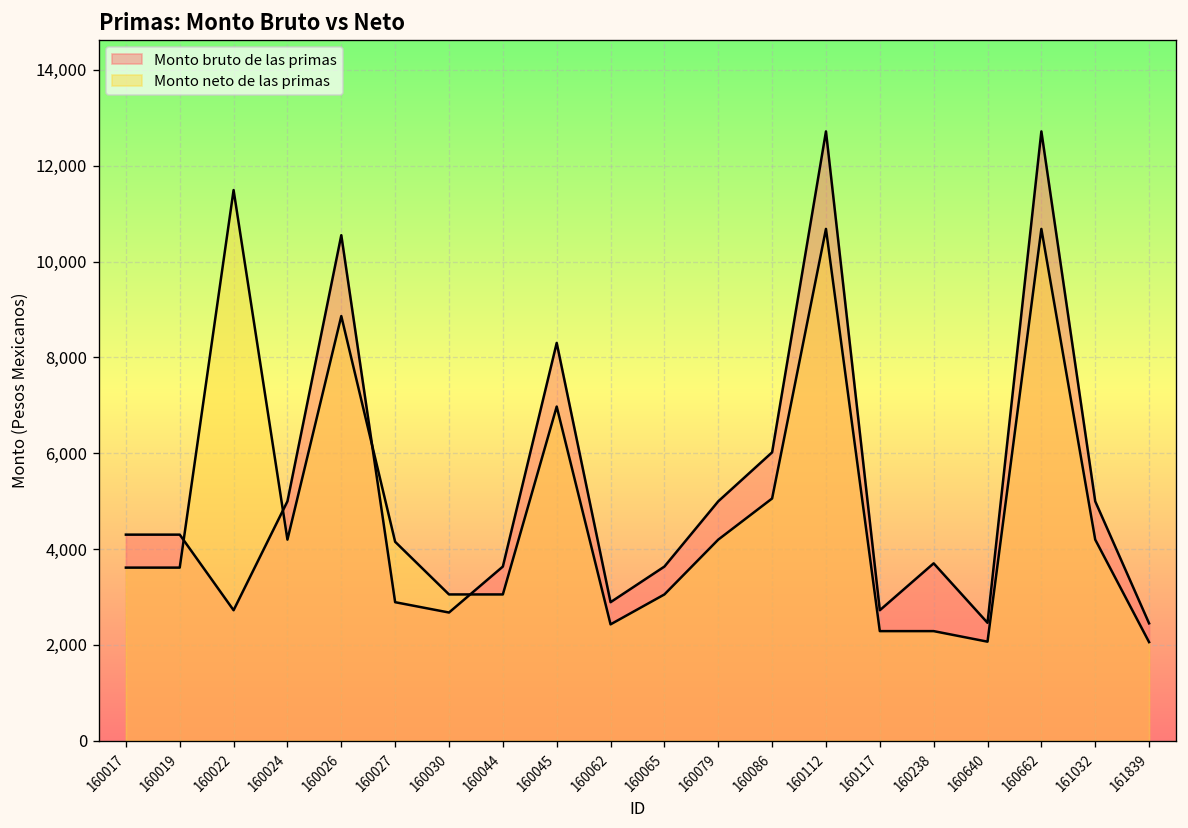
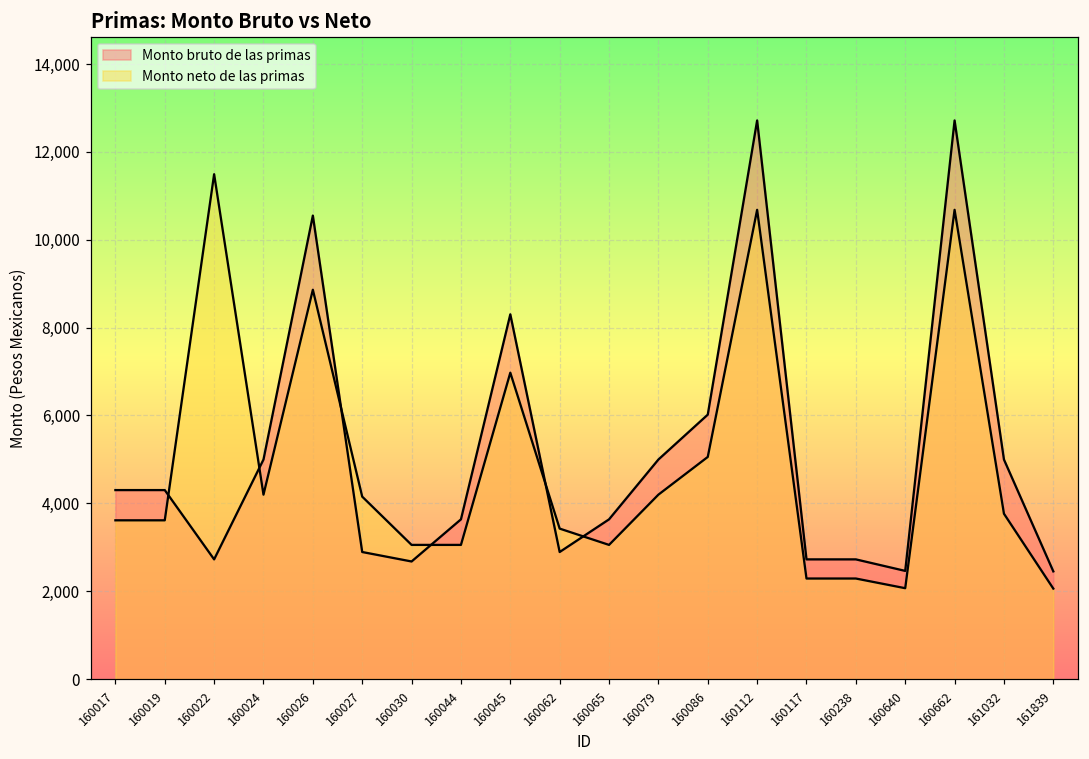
  {
    "Monto bruto de las primas": {
      "160017": "4,300",
      "160019": "4,300",
      "160022": "2,700",
      "160024": "5,000",
      "160026": "10,500",
      "160027": "2,900",
      "160030": "2,700",
      "160044": "3,600",
      "160045": "8,300",
      "160062": "2,900",
      "160065": "3,600",
      "160079": "5,000",
      "160086": "6,000",
      "160112": "12,700",
      "160117": "2,700",
-     "160238": "3,700",
+     "160238": "2,700",
      "160640": "2,500",
      "160662": "12,700",
      "161032": "5,000",
      "161839": "2,500"
    },
    "Monto neto de las primas": {
      "160017": "3,600",
      "160019": "3,600",
      "160022": "11,500",
      "160024": "4,200",
      "160026": "8,900",
      "160027": "4,200",
      "160030": "3,100",
      "160044": "3,100",
      "160045": "7,000",
-     "160062": "2,400",
+     "160062": "3,400",
      "160065": "3,100",
      "160079": "4,200",
      "160086": "5,100",
      "160112": "10,700",
      "160117": "2,300",
      "160238": "2,300",
      "160640": "2,100",
      "160662": "10,700",
-     "161032": "4,200",
+     "161032": "3,800",
      "161839": "2,100"
    }
  }
